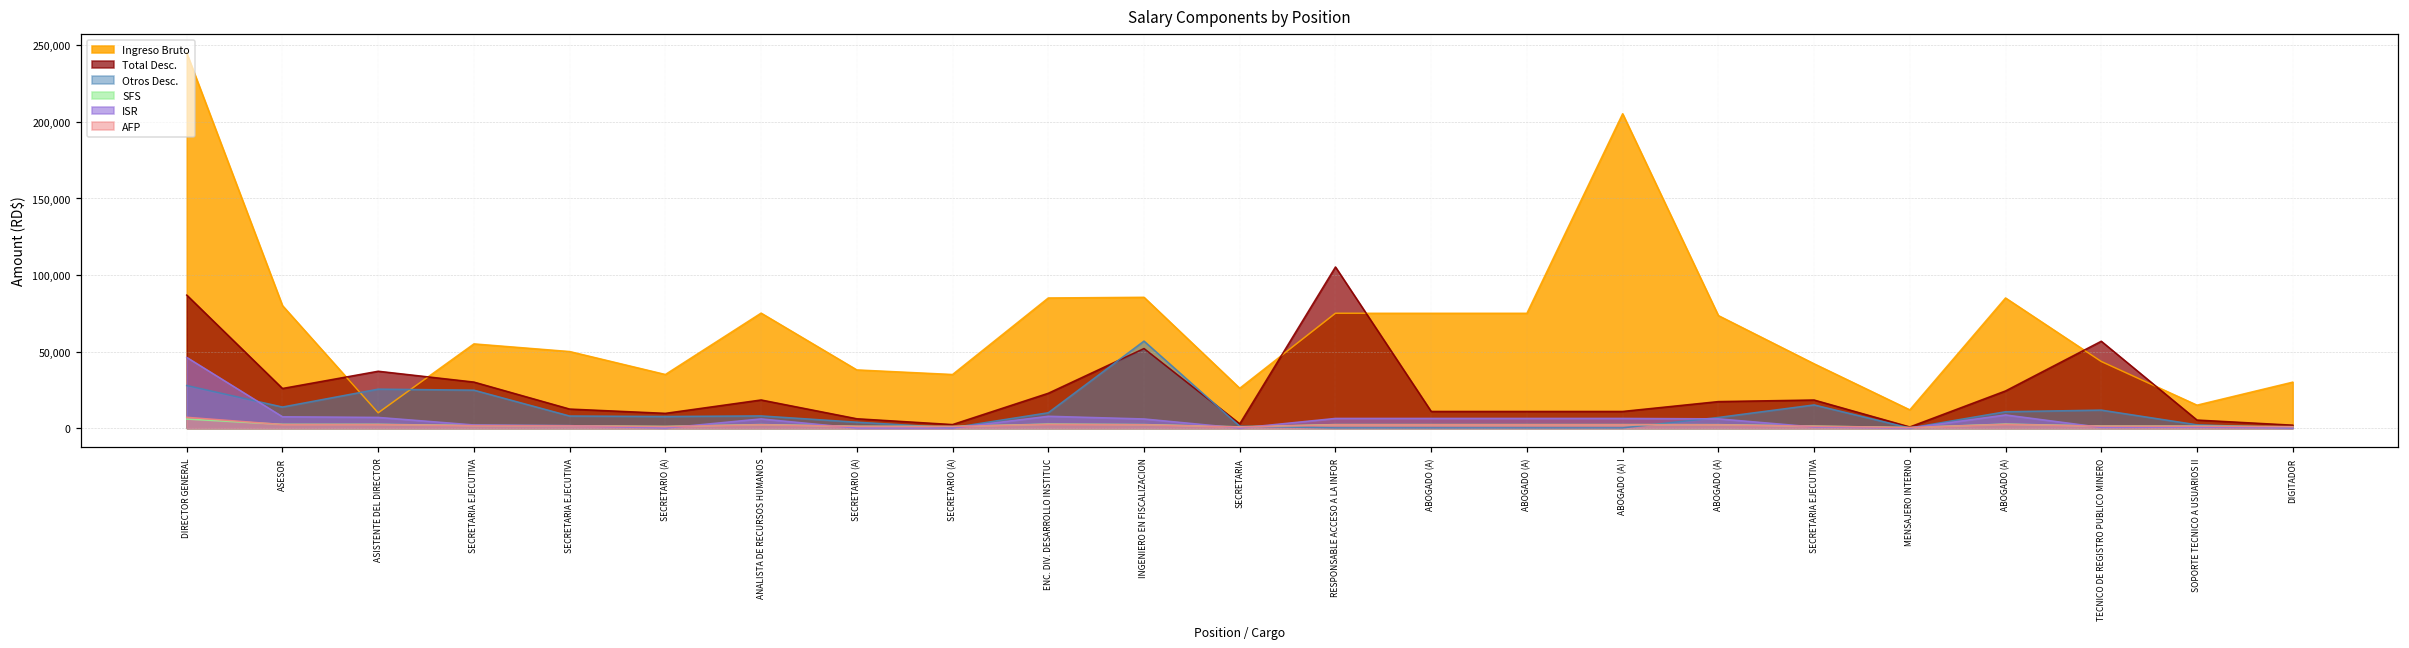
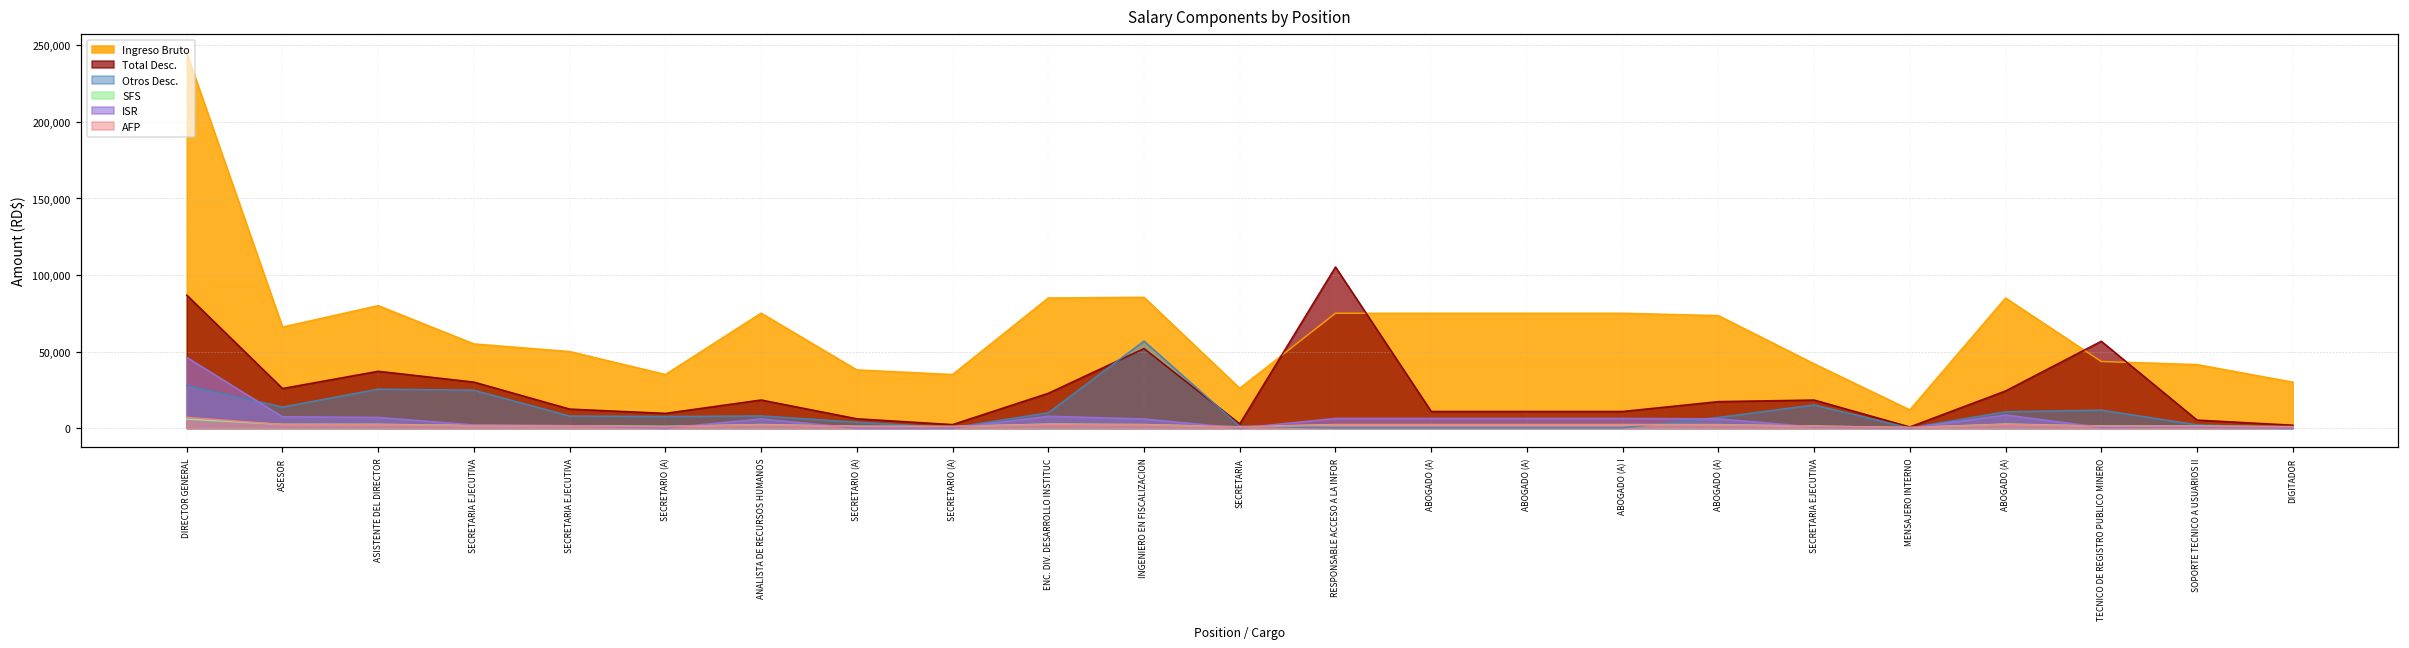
  {
    "Ingreso Bruto": {
-     "ASESOR": "80,000",
-     "ASISTENTE DEL DIRECTOR": "10,000",
+     "ASESOR": "66,000",
+     "ASISTENTE DEL DIRECTOR": "80,000",
      "ANALISTA DE RECURSOS HUMANOS": "75,000",
      "ENC. DIV. DESARROLLO INSTITUC": "85,000",
      "INGENIERO EN FISCALIZACION": "85,000",
      "SECRETARIA": "26,000",
      "RESPONSABLE ACCESO A LA INFOR": "75,000",
-     "ABOGADO (A) I": "205,000",
+     "ABOGADO (A) I": "75,000",
      "MENSAJERO INTERNO": "12,000",
      "TECNICO DE REGISTRO PUBLICO MINERO": "44,000",
-     "SOPORTE TECNICO A USUARIOS II": "15,000",
+     "SOPORTE TECNICO A USUARIOS II": "42,000",
      "DIGITADOR": "30,000"
    },
    "Total Desc.": {
      "DIRECTOR GENERAL": "87,000",
      "ASESOR": "26,000",
      "ASISTENTE DEL DIRECTOR": "37,000",
      "ANALISTA DE RECURSOS HUMANOS": "18,000",
      "ENC. DIV. DESARROLLO INSTITUC": "23,000",
      "INGENIERO EN FISCALIZACION": "52,000",
      "RESPONSABLE ACCESO A LA INFOR": "105,000",
      "ABOGADO (A) I": "11,000",
      "TECNICO DE REGISTRO PUBLICO MINERO": "57,000",
      "SOPORTE TECNICO A USUARIOS II": "5,000"
    }
  }
